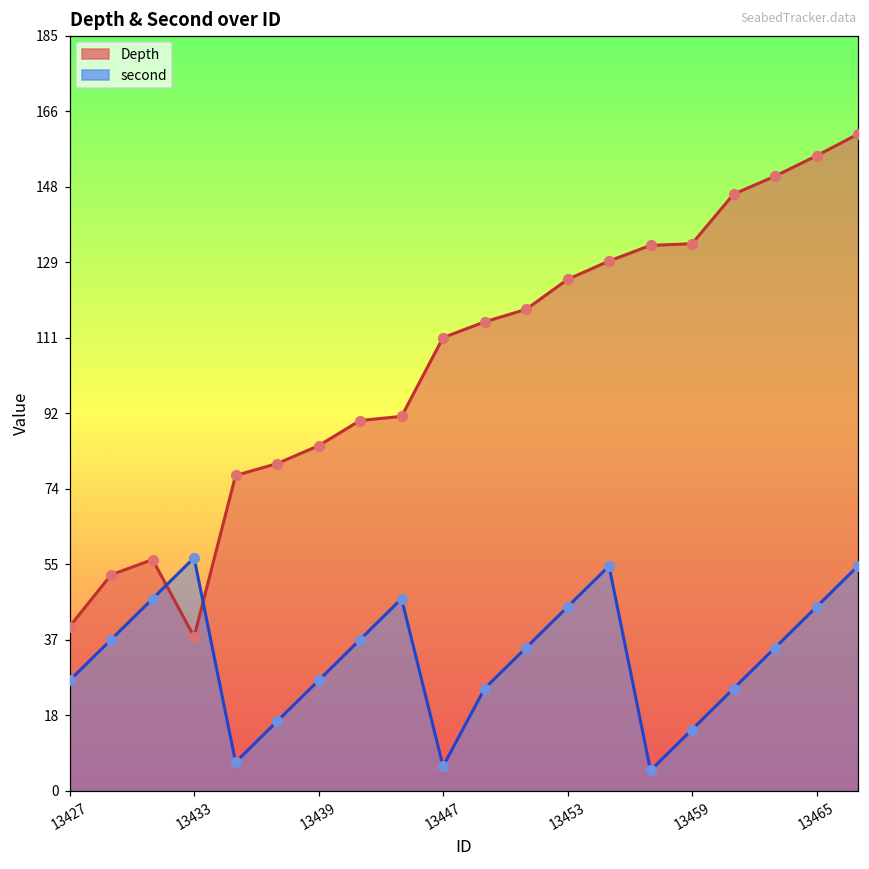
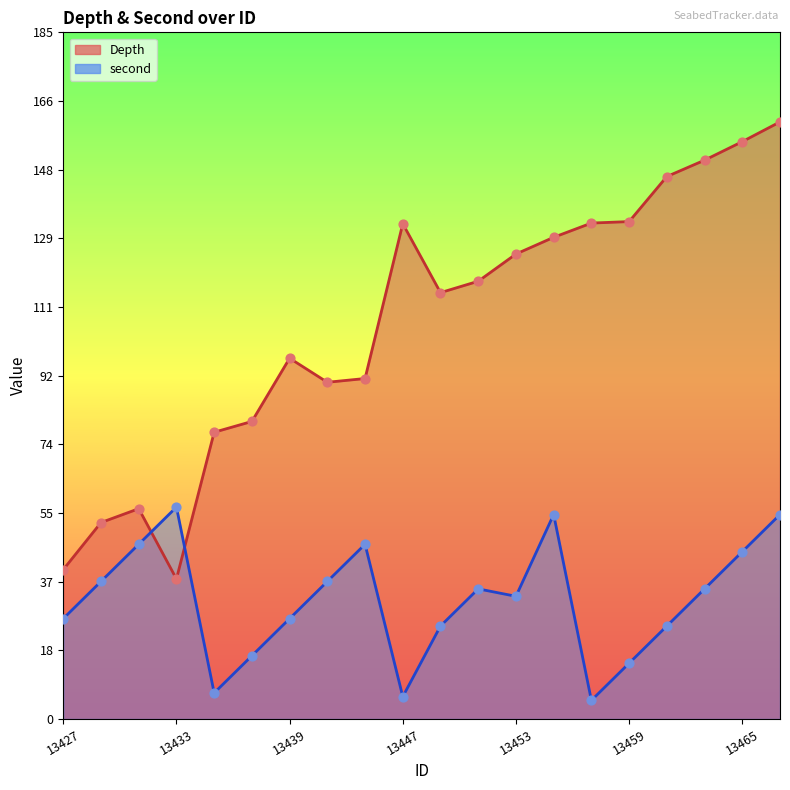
  {
    "Depth": {
      "13427": 40,
      "13433": 38,
-     "13439": 84,
-     "13447": 111,
+     "13439": 97,
+     "13447": 133,
      "13453": 125,
      "13459": 134,
      "13465": 155
    },
    "second": {
      "13427": 27,
      "13433": 57,
      "13439": 27,
      "13447": 6,
-     "13453": 45,
+     "13453": 33,
      "13459": 15,
      "13465": 45
    }
  }
